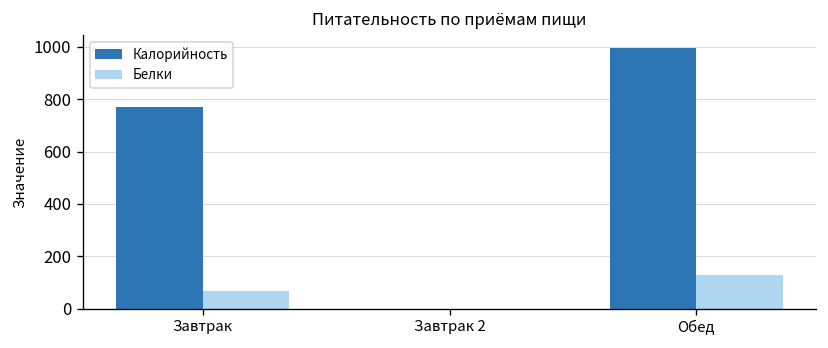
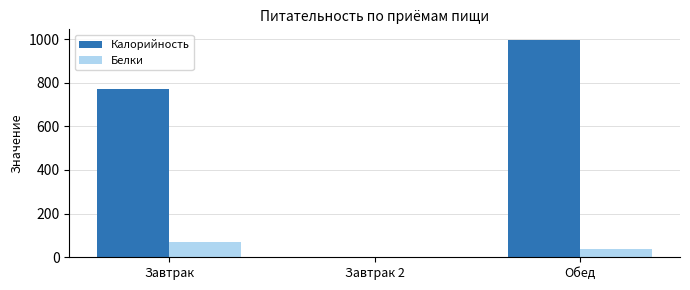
  {
    "Калорийность": {
      "Завтрак": 770,
      "Завтрак 2": 0,
      "Обед": 990
    },
    "Белки": {
      "Завтрак": 70,
      "Завтрак 2": 0,
-     "Обед": 130
+     "Обед": 40
    }
  }
